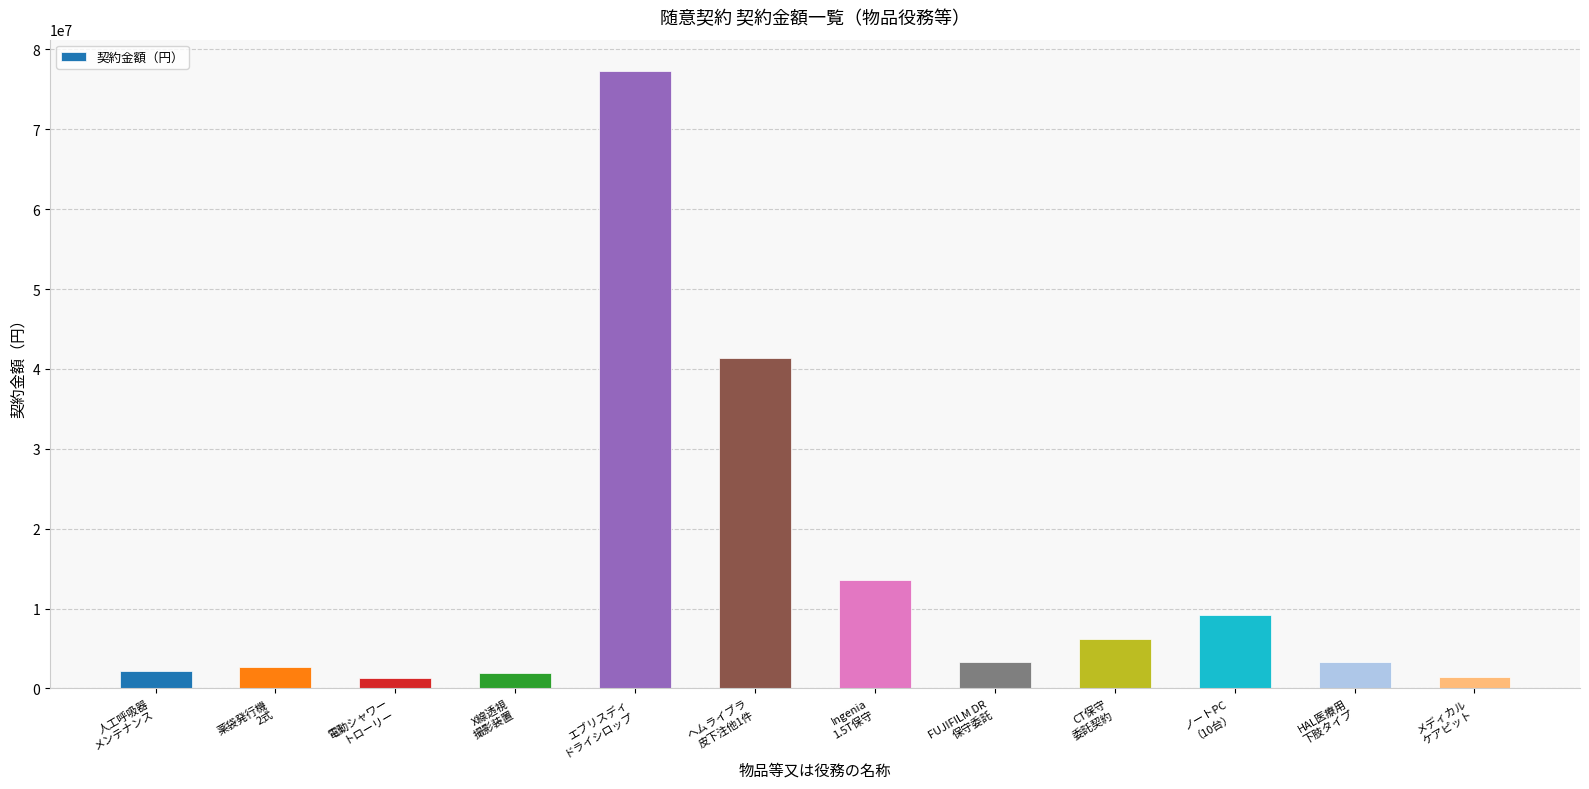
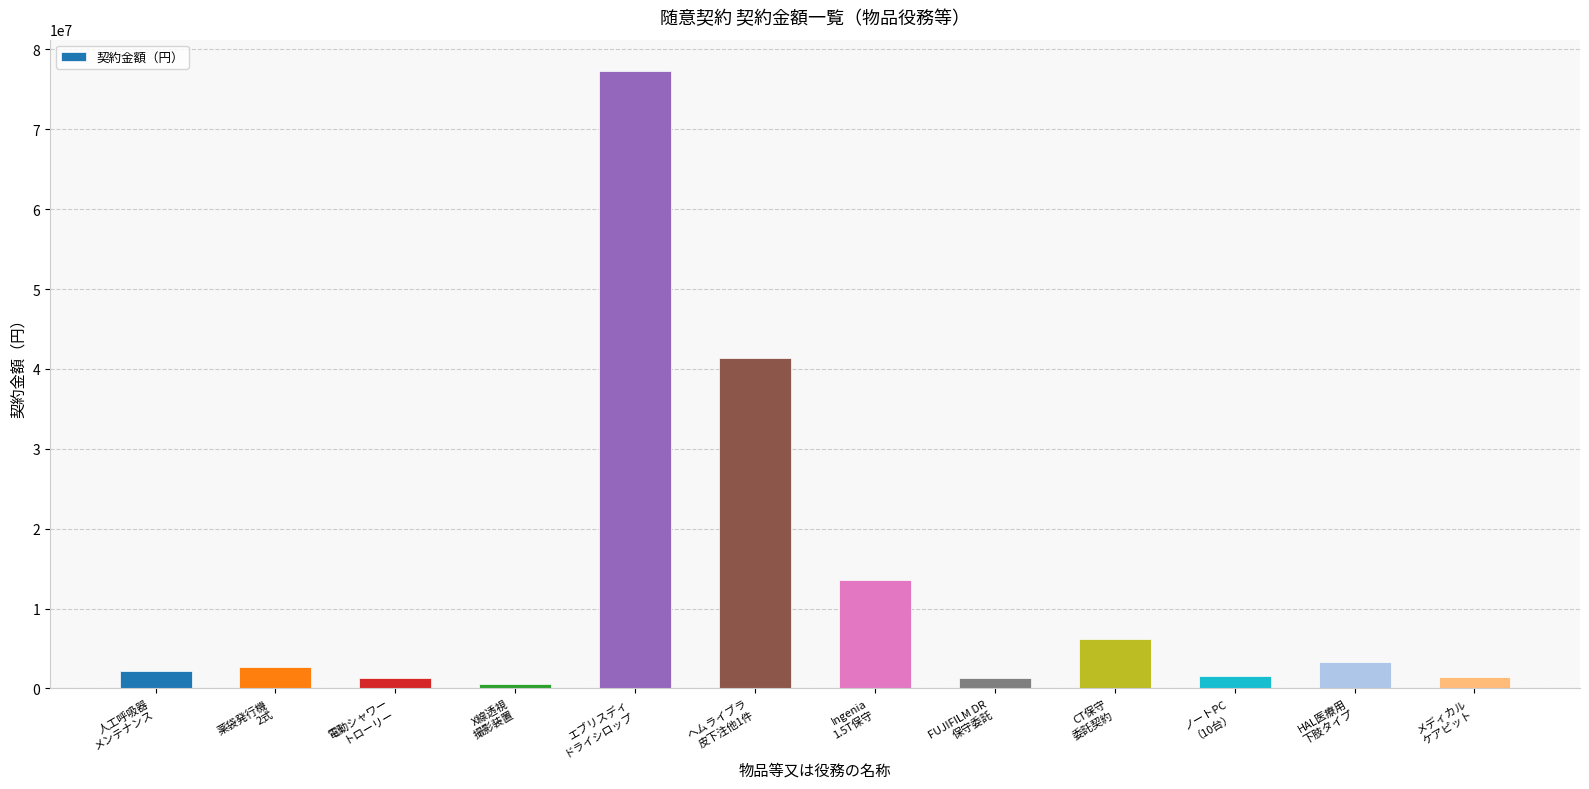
  {
    "人工呼吸器 メンテナンス": 2000000,
    "薬袋発行機 2式": 3000000,
    "電動シャワー トローリー": 1000000,
-   "X線透視 撮影装置": 2000000,
+   "X線透視 撮影装置": 1000000,
    "エブリスディ ドライシロップ": 77000000,
    "ヘムライブラ 皮下注他1件": 41000000,
    "Ingenia 1.5T保守": 14000000,
-   "FUJIFILM DR 保守委託": 3000000,
+   "FUJIFILM DR 保守委託": 1000000,
    "CT保守 委託契約": 6000000,
-   "ノートPC （10台）": 9000000,
+   "ノートPC （10台）": 2000000,
    "HAL医療用 下肢タイプ": 3000000,
    "メディカル ケアピット": 1000000
  }
